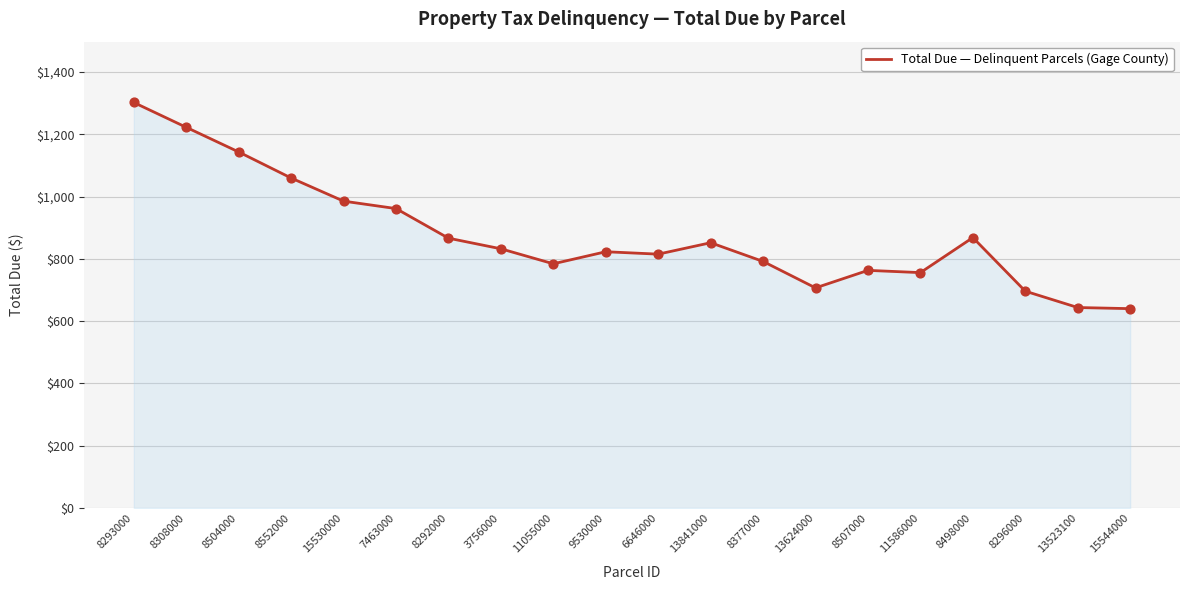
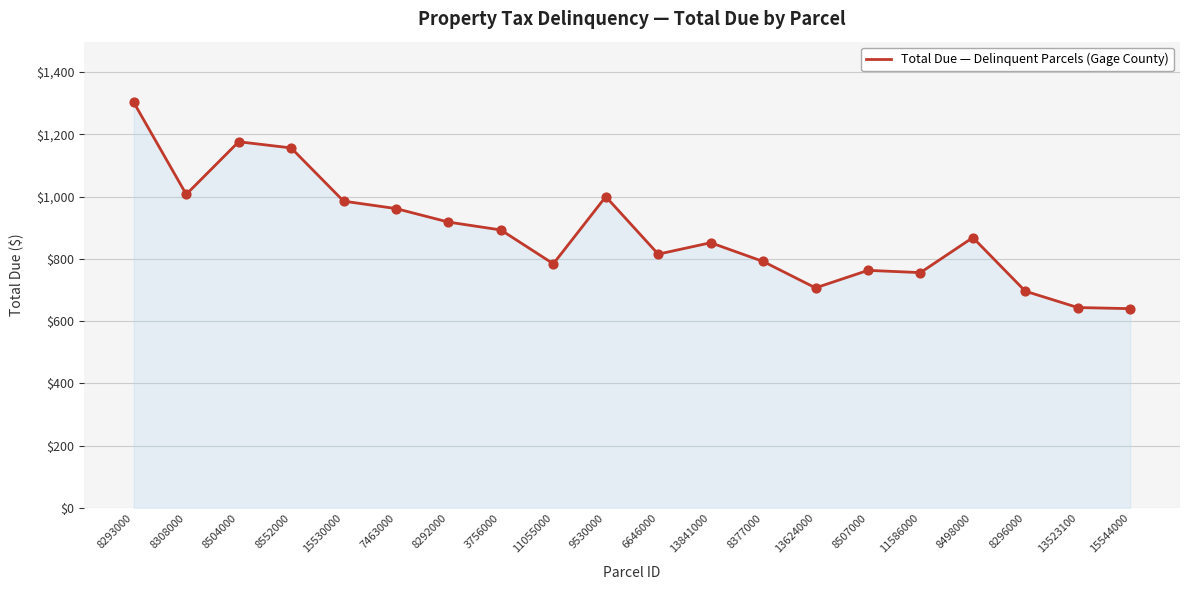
  {
    "8293000": "$1,300",
-   "8308000": "$1,220",
-   "8504000": "$1,140",
-   "8552000": "$1,060",
+   "8308000": "$1,010",
+   "8504000": "$1,180",
+   "8552000": "$1,160",
    "15530000": "$990",
    "7463000": "$960",
-   "8292000": "$870",
-   "3756000": "$830",
+   "8292000": "$920",
+   "3756000": "$890",
    "11055000": "$780",
-   "9530000": "$820",
+   "9530000": "$1,000",
    "6646000": "$820",
    "13841000": "$850",
    "8377000": "$790",
    "13624000": "$710",
    "8507000": "$760",
    "11586000": "$760",
    "8498000": "$870",
    "8296000": "$700",
    "13523100": "$640",
    "15544000": "$640"
  }
